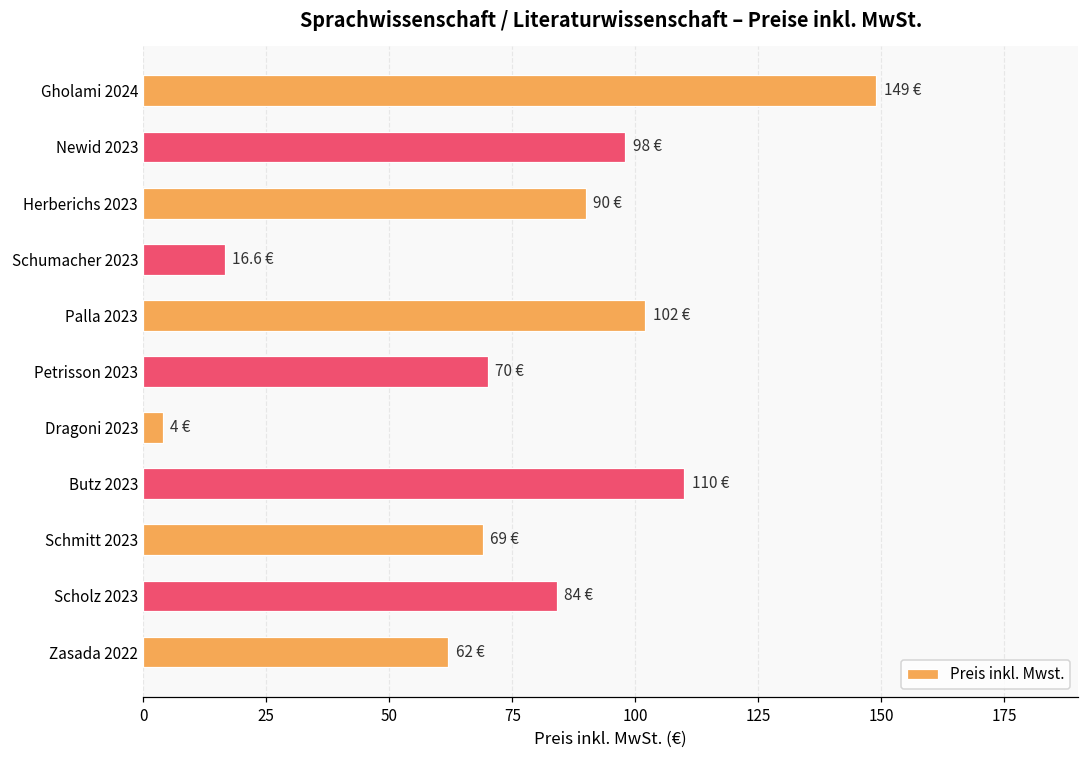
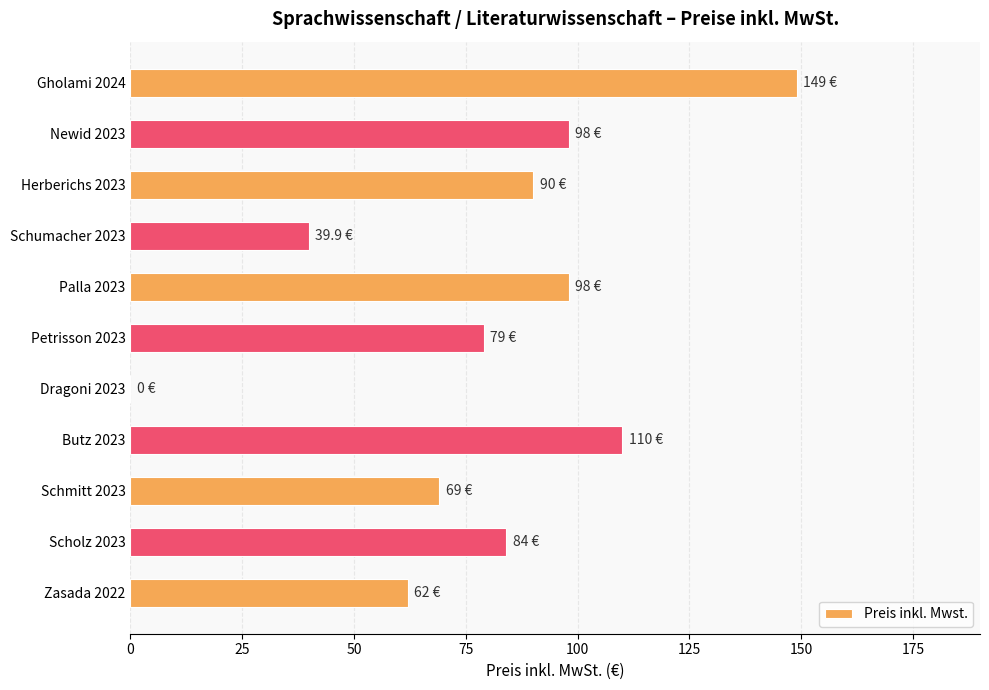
  {
    "Gholami 2024": 149,
    "Newid 2023": 98,
    "Herberichs 2023": 90,
-   "Schumacher 2023": 16.6,
-   "Palla 2023": 102,
-   "Petrisson 2023": 70,
-   "Dragoni 2023": 4,
+   "Schumacher 2023": 39.9,
+   "Palla 2023": 98,
+   "Petrisson 2023": 79,
+   "Dragoni 2023": 0,
    "Butz 2023": 110,
    "Schmitt 2023": 69,
    "Scholz 2023": 84,
    "Zasada 2022": 62
  }
